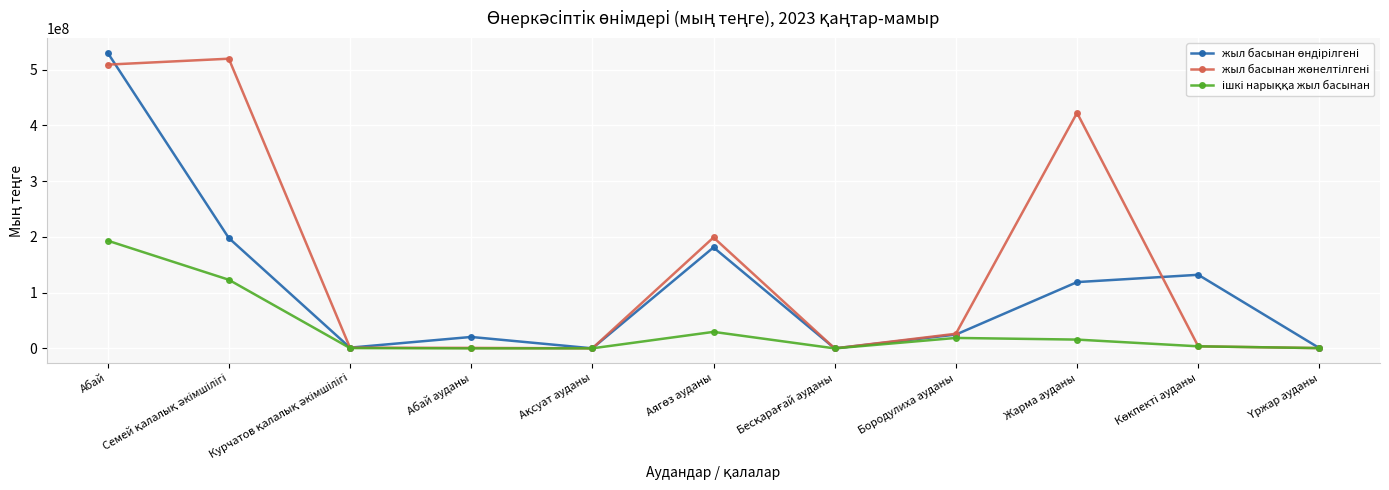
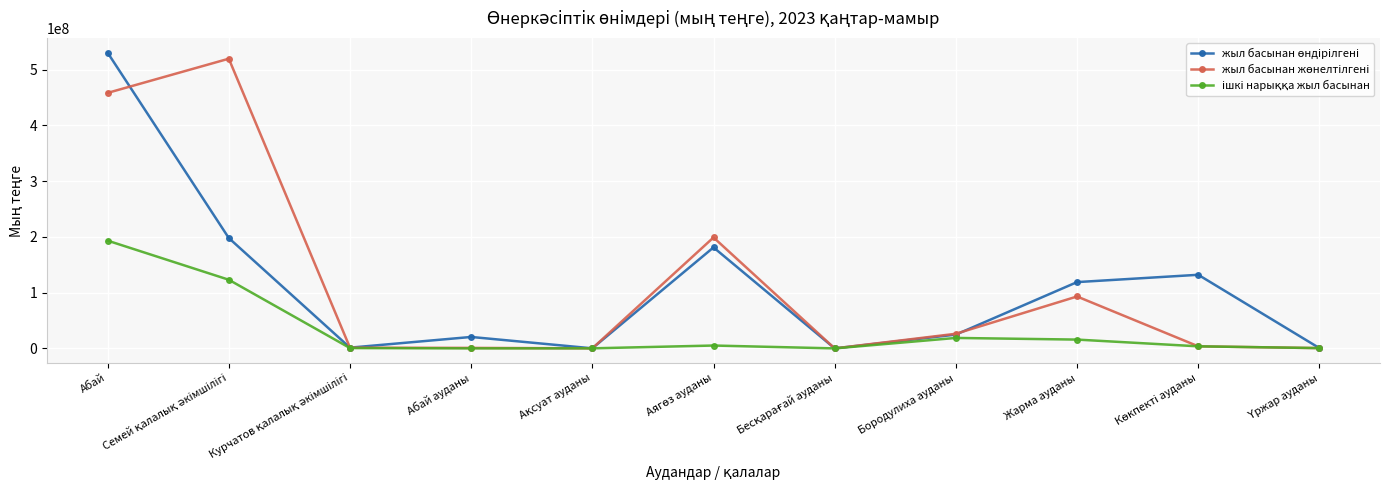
  {
    "жыл басынан өндірілгені": {
      "Абай": 530000000,
      "Семей қалалық әкімшілігі": 200000000,
      "Абай ауданы": 20000000,
      "Аягөз ауданы": 180000000,
      "Жарма ауданы": 120000000,
      "Көкпекті ауданы": 130000000
    },
    "жыл басынан жөнелтілгені": {
-     "Абай": 510000000,
+     "Абай": 460000000,
      "Семей қалалық әкімшілігі": 520000000,
      "Аягөз ауданы": 200000000,
-     "Жарма ауданы": 420000000
+     "Жарма ауданы": 90000000
    },
    "ішкі нарыққа жыл басынан": {
      "Абай": 190000000,
      "Семей қалалық әкімшілігі": 120000000,
-     "Аягөз ауданы": 30000000,
+     "Аягөз ауданы": 10000000,
      "Бородулиха ауданы": 20000000,
      "Жарма ауданы": 20000000
    }
  }
